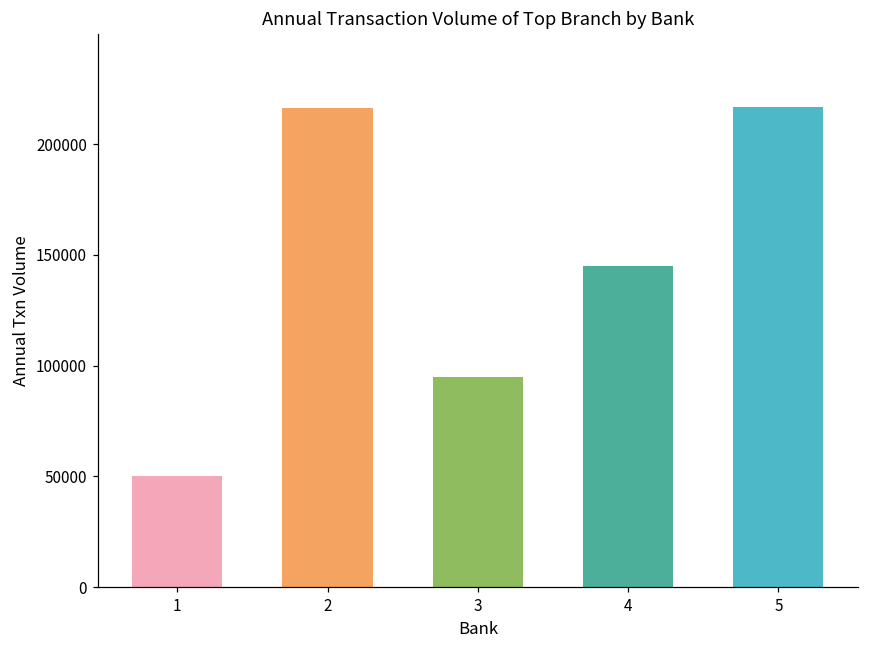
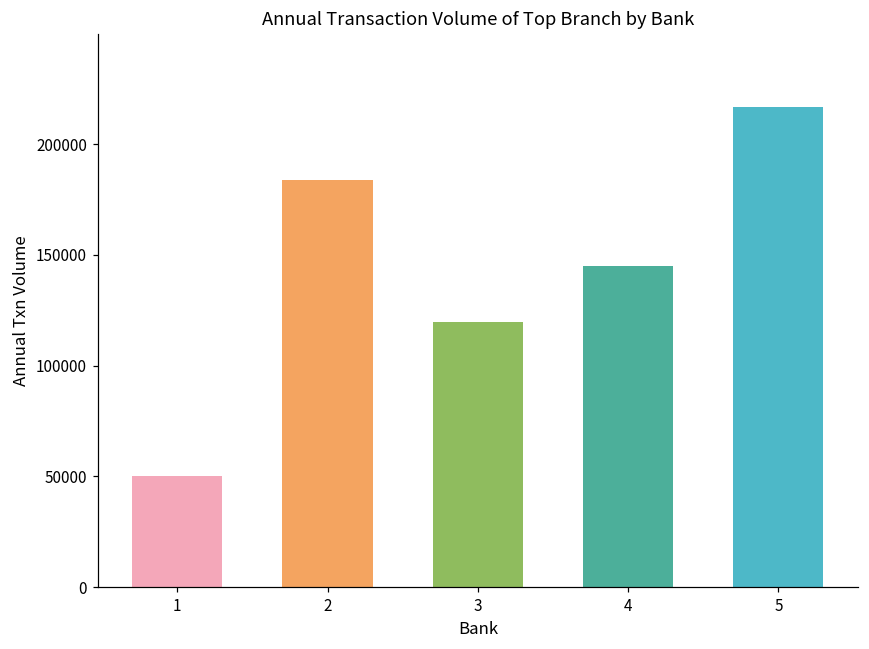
  {
    "1": 50000,
-   "2": 216000,
-   "3": 95000,
+   "2": 184000,
+   "3": 120000,
    "4": 145000,
    "5": 217000
  }
